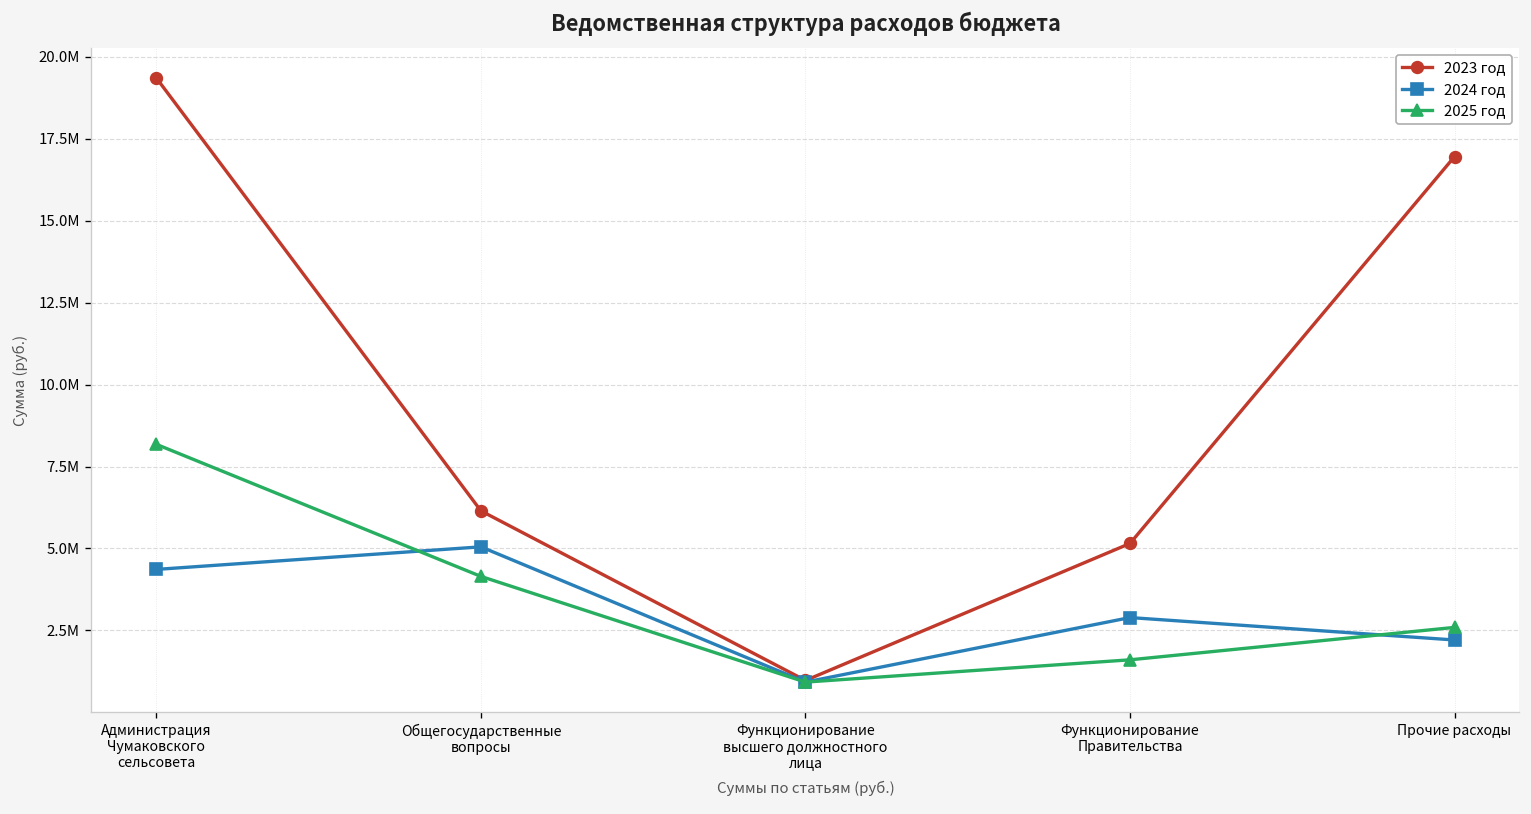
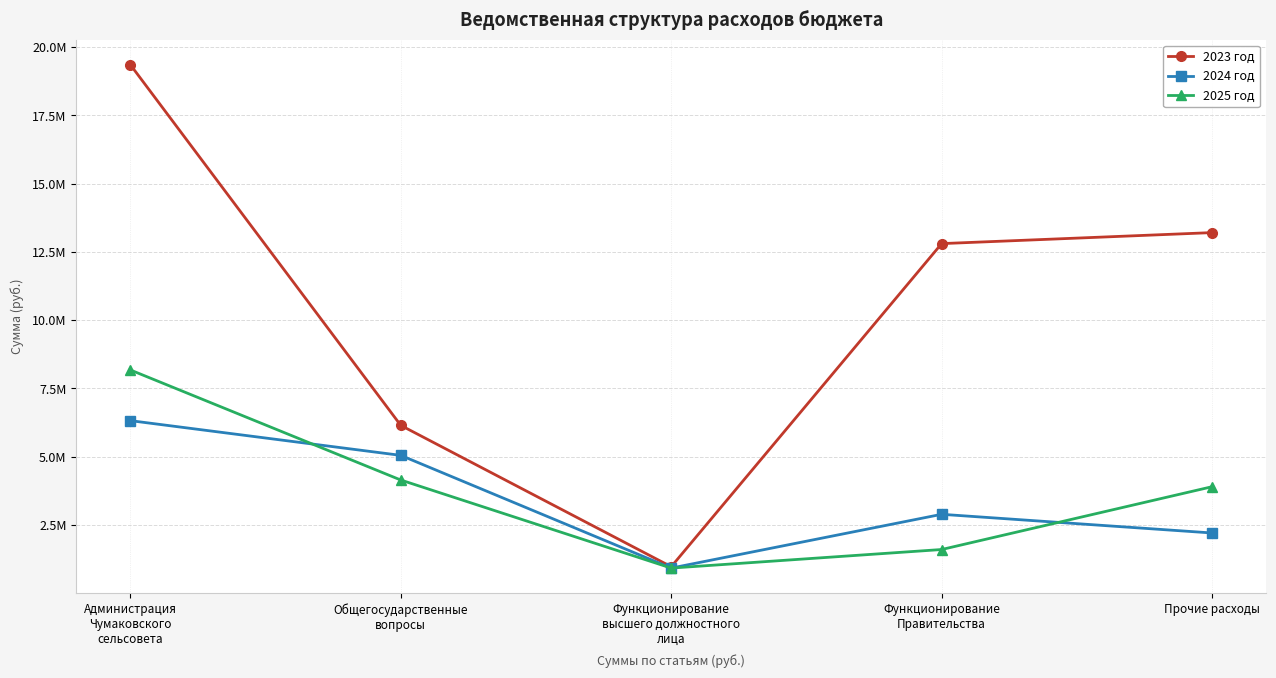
  {
    "2023 год": {
      "Администрация Чумаковского сельсовета": 19400000,
      "Общегосударственные вопросы": 6100000,
-     "Функционирование Правительства": 5200000,
-     "Прочие расходы": 17000000
+     "Функционирование Правительства": 12800000,
+     "Прочие расходы": 13200000
    },
    "2024 год": {
-     "Администрация Чумаковского сельсовета": 4400000,
+     "Администрация Чумаковского сельсовета": 6300000,
      "Общегосударственные вопросы": 5000000,
      "Функционирование Правительства": 2900000,
      "Прочие расходы": 2200000
    },
    "2025 год": {
      "Администрация Чумаковского сельсовета": 8200000,
      "Общегосударственные вопросы": 4100000,
      "Функционирование Правительства": 1600000,
-     "Прочие расходы": 2600000
+     "Прочие расходы": 3900000
    }
  }
